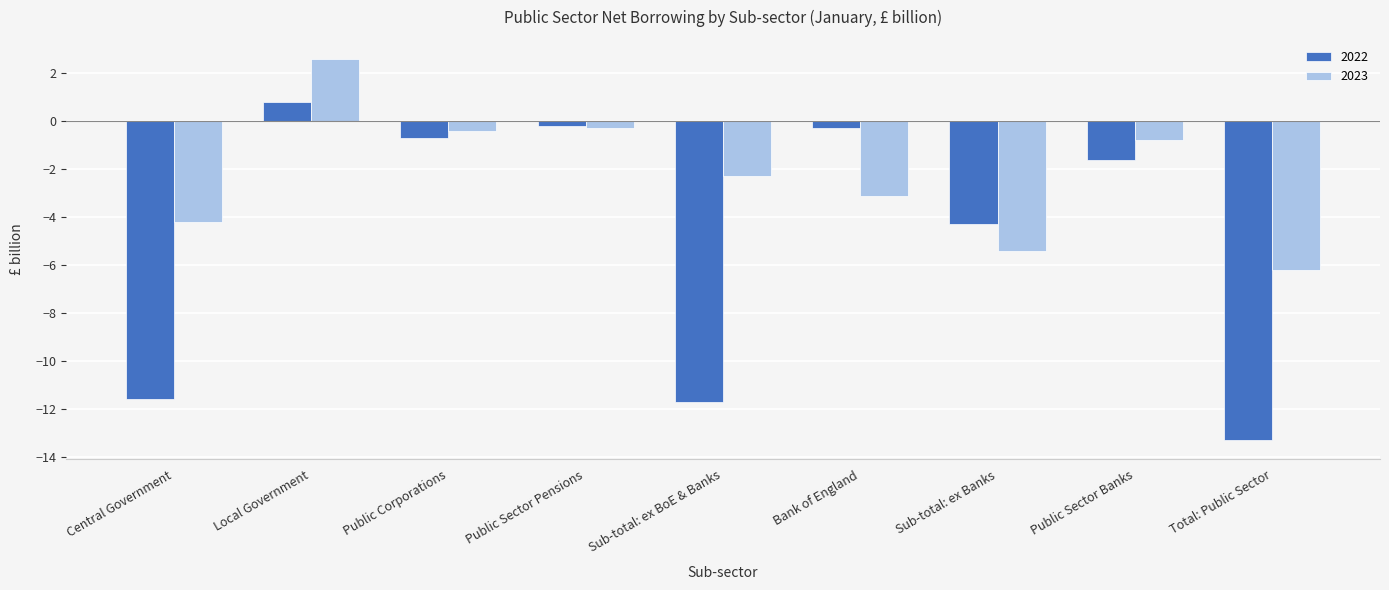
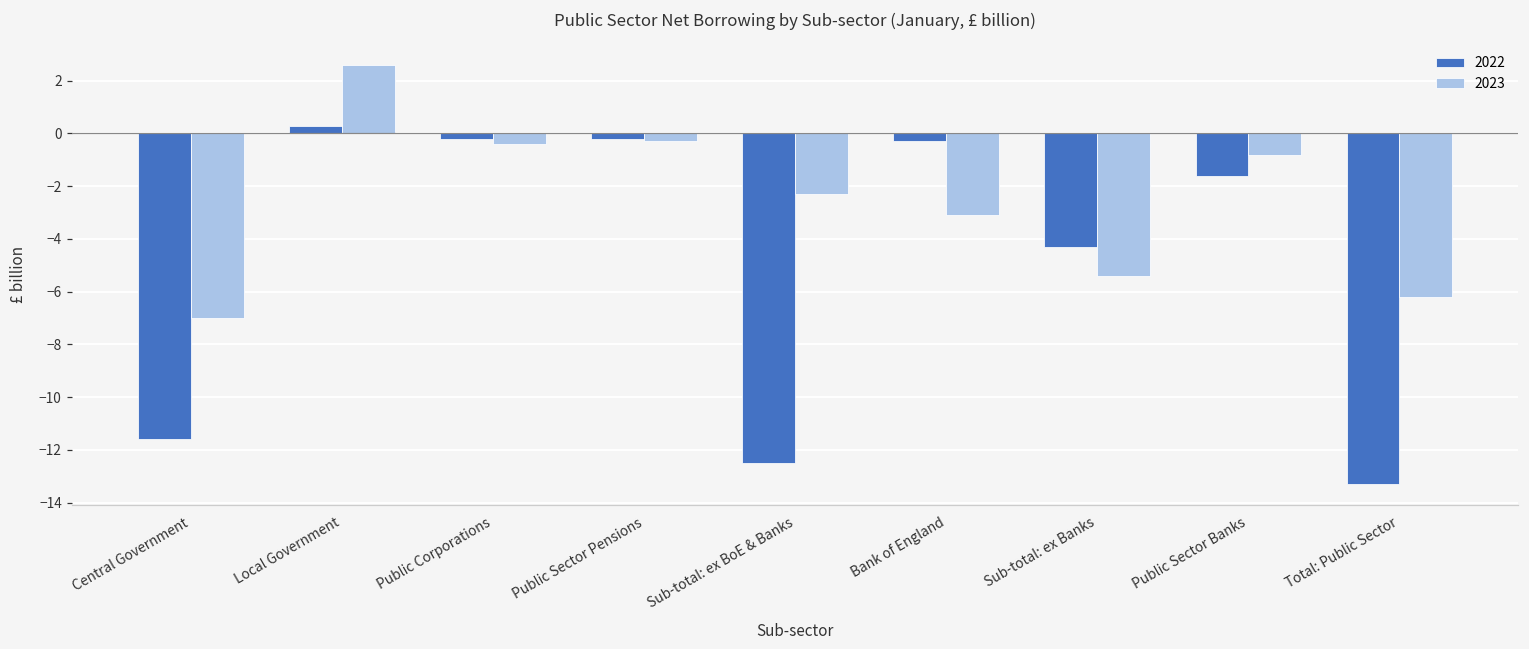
  {
    "2022": {
      "Central Government": -11.6,
-     "Local Government": 0.8,
-     "Public Corporations": -0.7,
+     "Local Government": 0.3,
+     "Public Corporations": -0.2,
      "Public Sector Pensions": -0.2,
-     "Sub-total: ex BoE & Banks": -11.7,
+     "Sub-total: ex BoE & Banks": -12.5,
      "Bank of England": -0.3,
      "Sub-total: ex Banks": -4.3,
      "Public Sector Banks": -1.6,
      "Total: Public Sector": -13.3
    },
    "2023": {
-     "Central Government": -4.2,
+     "Central Government": -7.0,
      "Local Government": 2.6,
      "Public Corporations": -0.4,
      "Public Sector Pensions": -0.3,
      "Sub-total: ex BoE & Banks": -2.3,
      "Bank of England": -3.1,
      "Sub-total: ex Banks": -5.4,
      "Public Sector Banks": -0.8,
      "Total: Public Sector": -6.2
    }
  }
